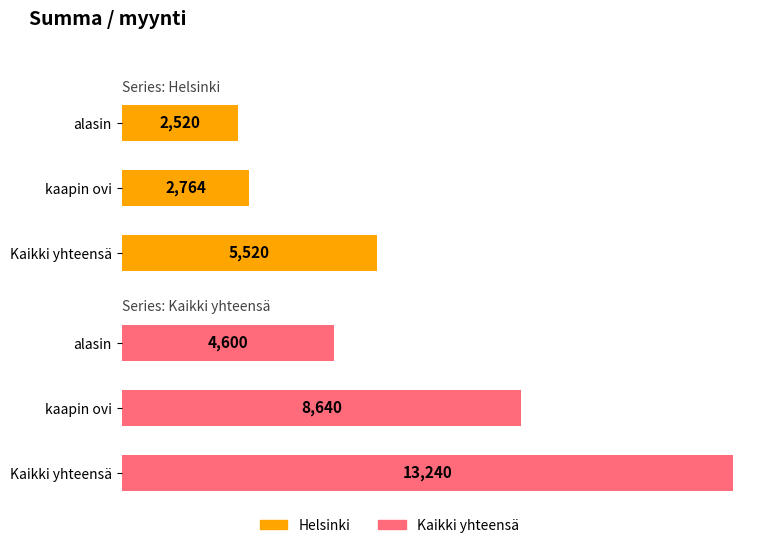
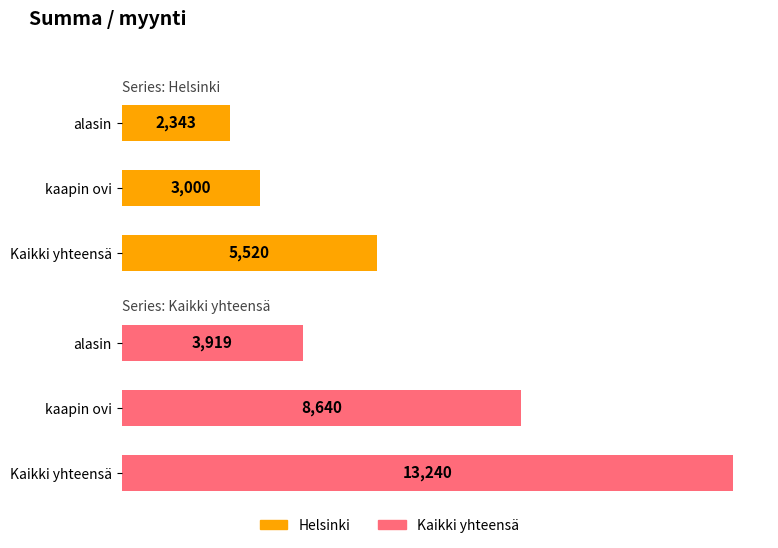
  {
    "Series: Helsinki": {
-     "alasin": "2,520",
-     "kaapin ovi": "2,764",
+     "alasin": "2,343",
+     "kaapin ovi": "3,000",
      "Kaikki yhteensä": "5,520"
    },
    "Series: Kaikki yhteensä": {
-     "alasin": "4,600",
+     "alasin": "3,919",
      "kaapin ovi": "8,640",
      "Kaikki yhteensä": "13,240"
    }
  }
